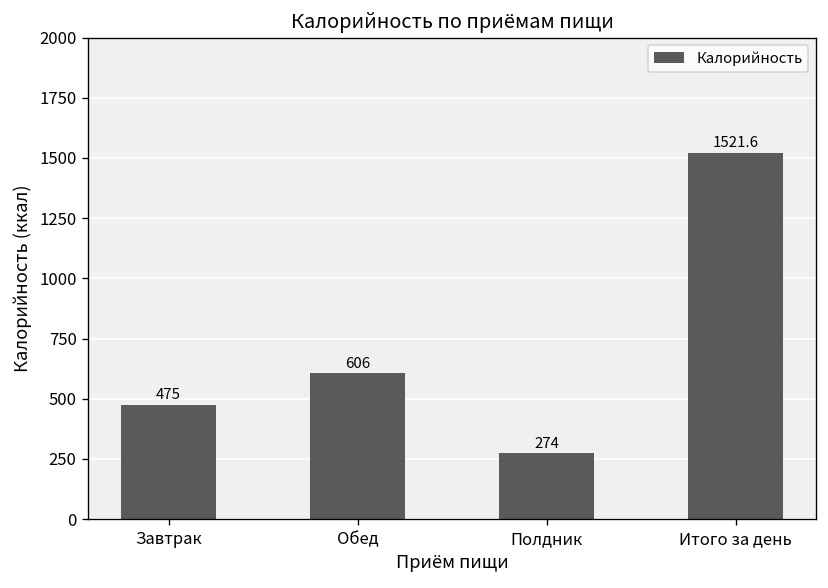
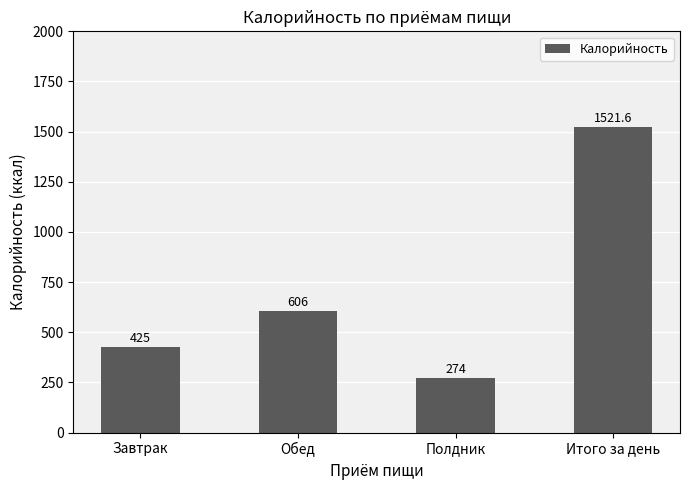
  {
-   "Завтрак": 475,
+   "Завтрак": 425,
    "Обед": 606,
    "Полдник": 274,
    "Итого за день": 1521.6
  }
